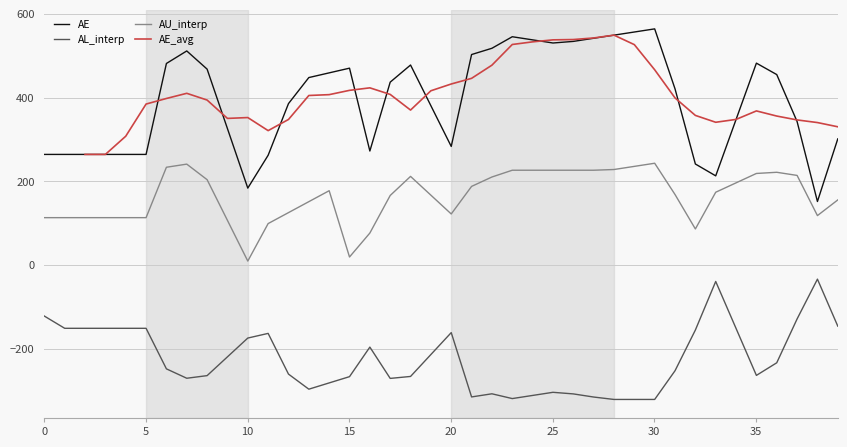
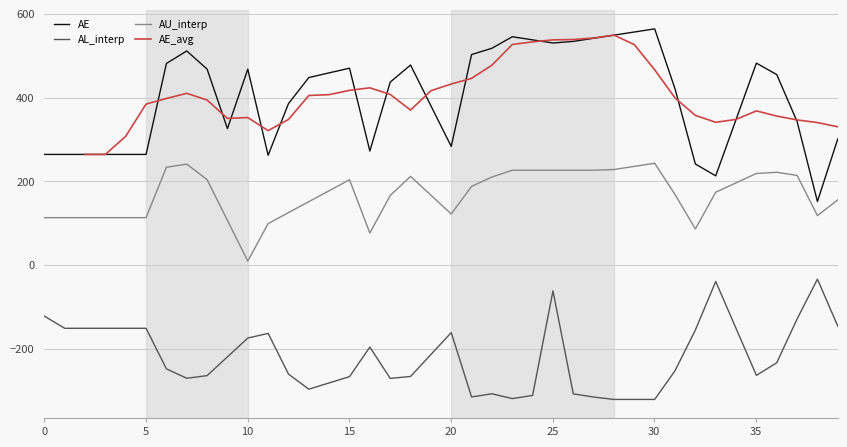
  {
    "AE": {
      "0": 260,
      "5": 260,
-     "10": 180,
+     "10": 470,
      "15": 470,
      "20": 280,
      "25": 530
    },
    "AL_interp": {
      "0": -120,
      "5": -150,
      "10": -170,
      "15": -270,
      "20": -160,
-     "25": -300
+     "25": -60
    },
    "AU_interp": {
      "0": 110,
      "5": 110,
      "10": 10,
-     "15": 20,
+     "15": 200,
      "20": 120,
      "25": 230
    },
    "AE_avg": {
      "5": 380,
      "10": 350,
      "15": 420,
      "20": 430,
      "25": 540
    }
  }
